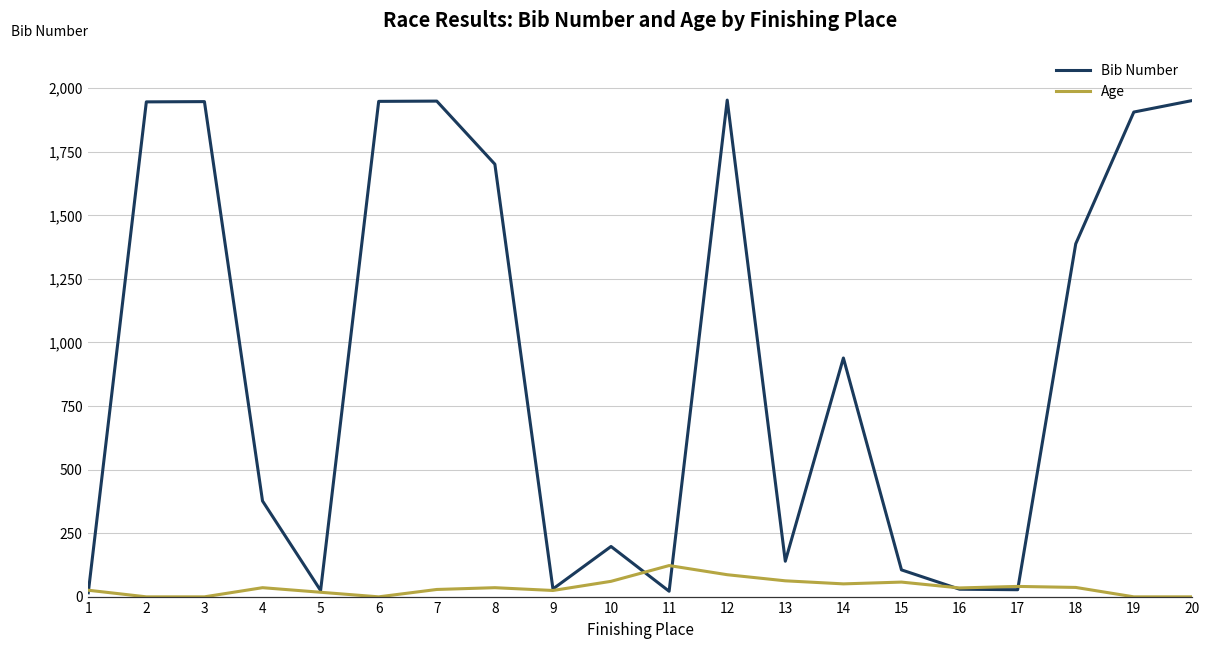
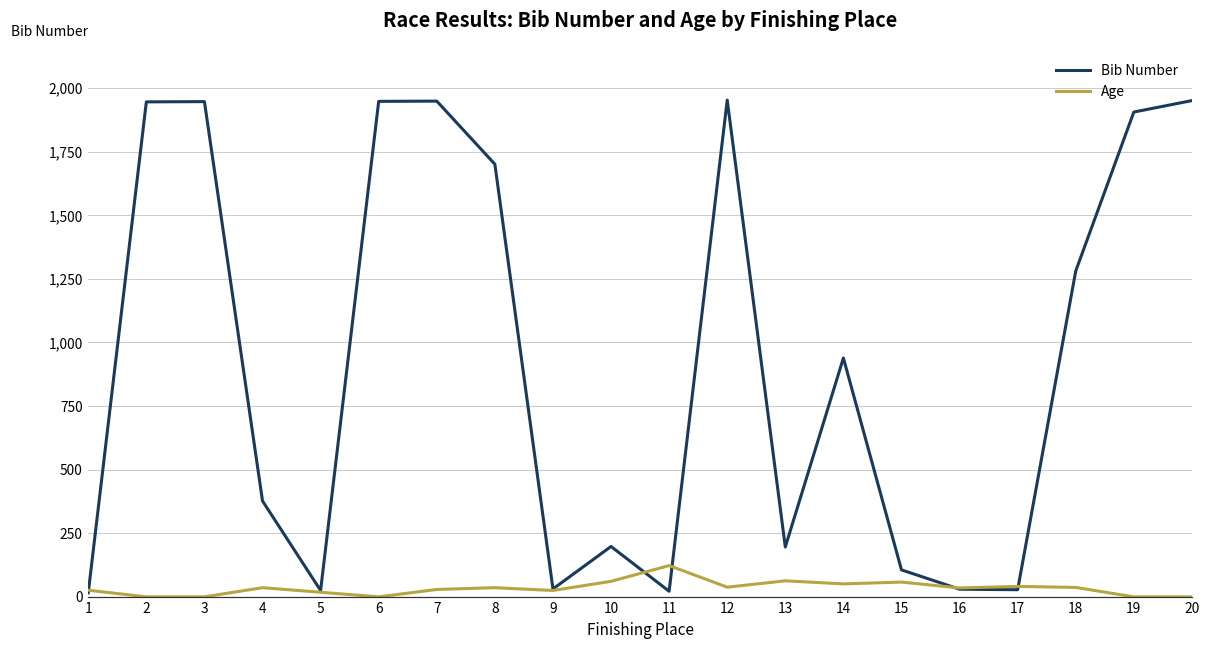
  {
    "Bib Number": {
      "2": "1,950",
      "3": "1,950",
      "4": "380",
      "6": "1,950",
      "7": "1,950",
      "8": "1,700",
      "10": "200",
      "11": "20",
      "12": "1,950",
-     "13": "140",
+     "13": "200",
      "14": "940",
      "15": "110",
      "17": "30",
-     "18": "1,390",
+     "18": "1,280",
      "19": "1,910",
      "20": "1,950"
    },
    "Age": {
      "2": "0",
      "3": "0",
      "4": "40",
      "6": "0",
      "7": "30",
      "8": "40",
      "10": "60",
      "11": "120",
-     "12": "90",
+     "12": "40",
      "13": "60",
      "14": "50",
      "15": "60",
      "17": "40",
      "18": "40",
      "19": "0",
      "20": "0"
    }
  }
